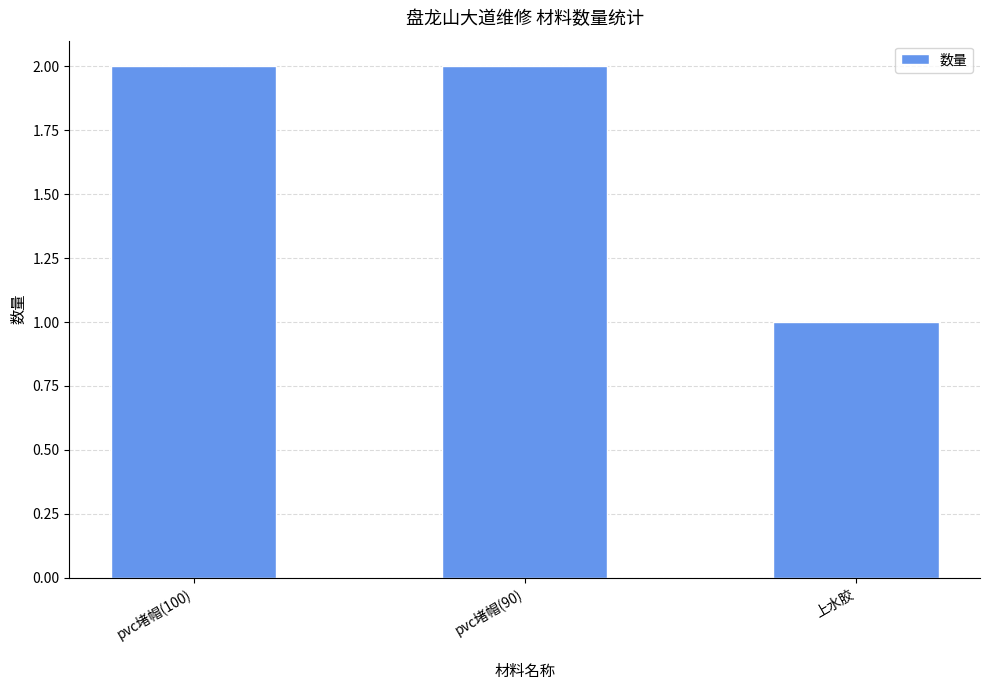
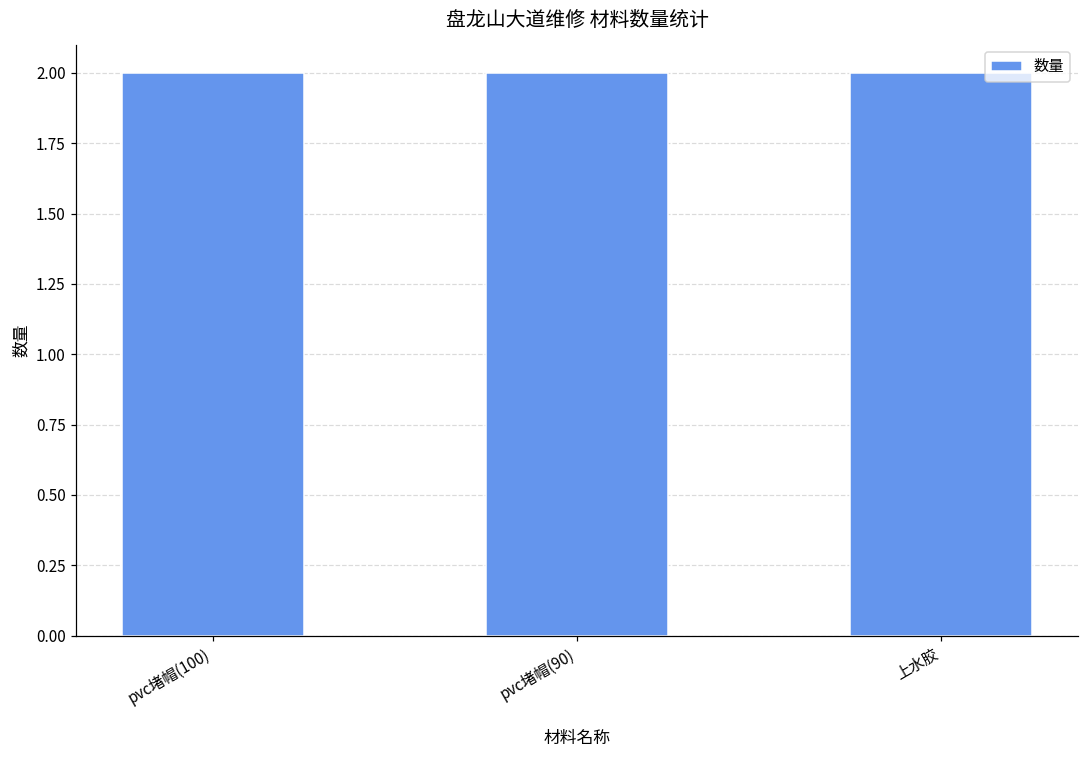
  {
    "pvc堵帽(100)": 2,
    "pvc堵帽(90)": 2,
-   "上水胶": 1
+   "上水胶": 2
  }
